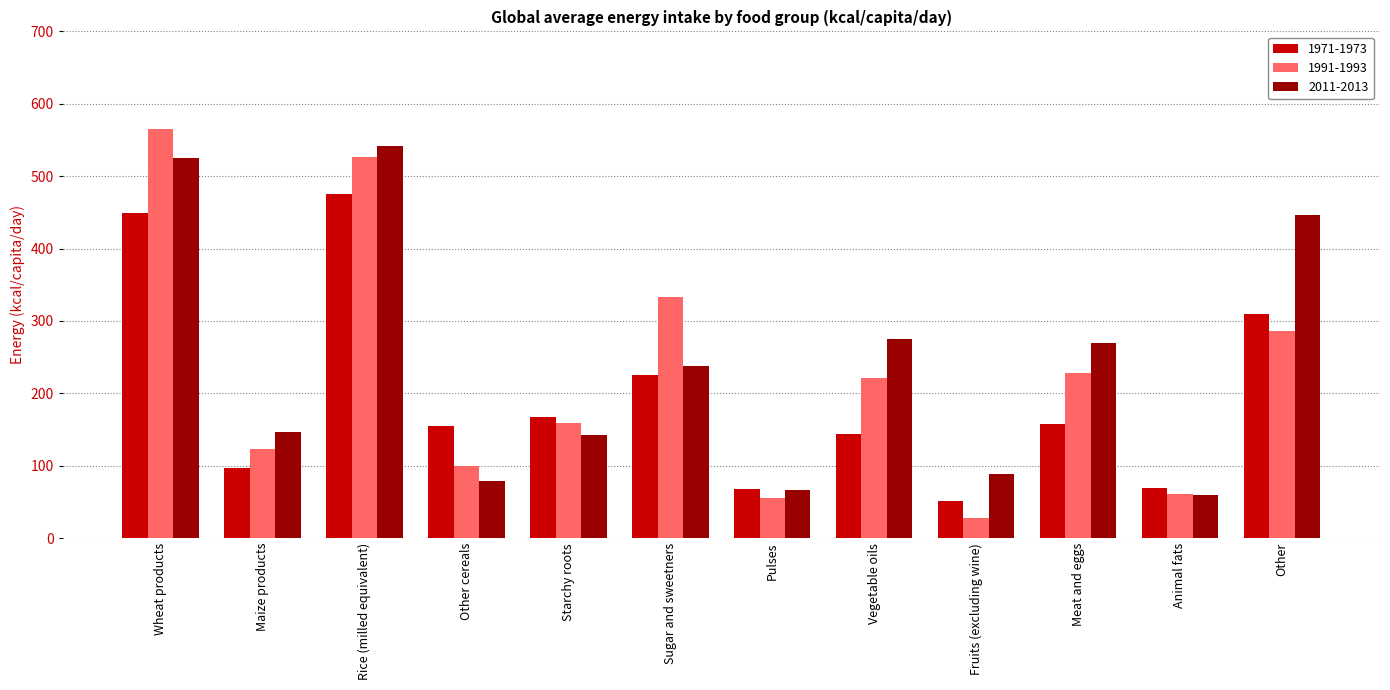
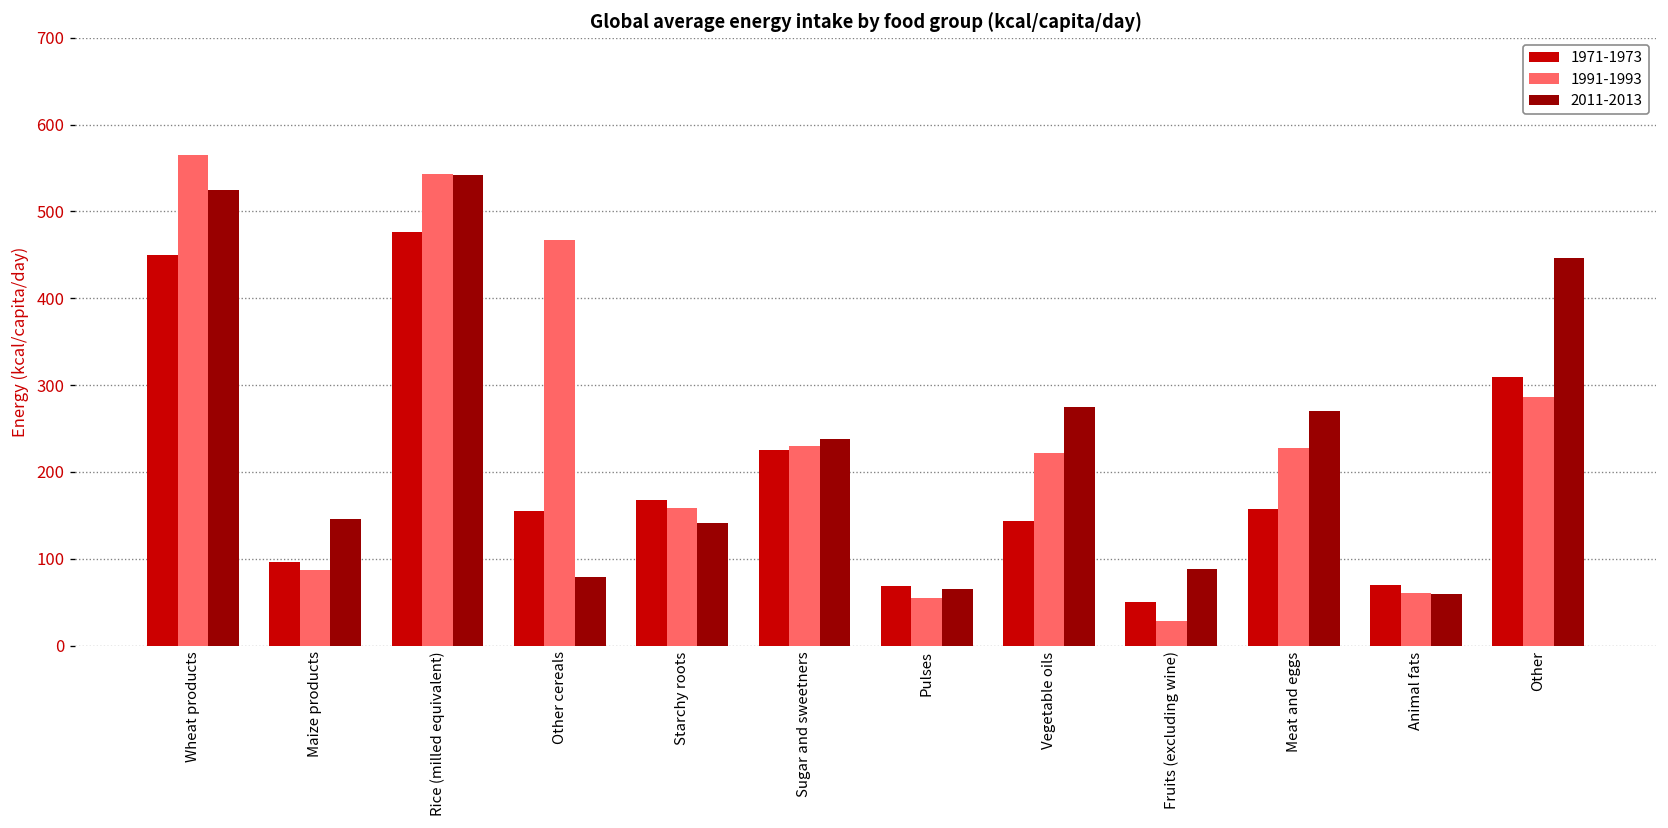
  {
    "1991-1993": {
      "Wheat products": 570,
-     "Maize products": 120,
-     "Rice (milled equivalent)": 530,
-     "Other cereals": 100,
+     "Maize products": 90,
+     "Rice (milled equivalent)": 540,
+     "Other cereals": 470,
      "Starchy roots": 160,
-     "Sugar and sweetners": 330,
+     "Sugar and sweetners": 230,
      "Pulses": 60,
      "Vegetable oils": 220,
      "Fruits (excluding wine)": 30,
      "Meat and eggs": 230,
      "Animal fats": 60,
      "Other": 290
    }
  }
